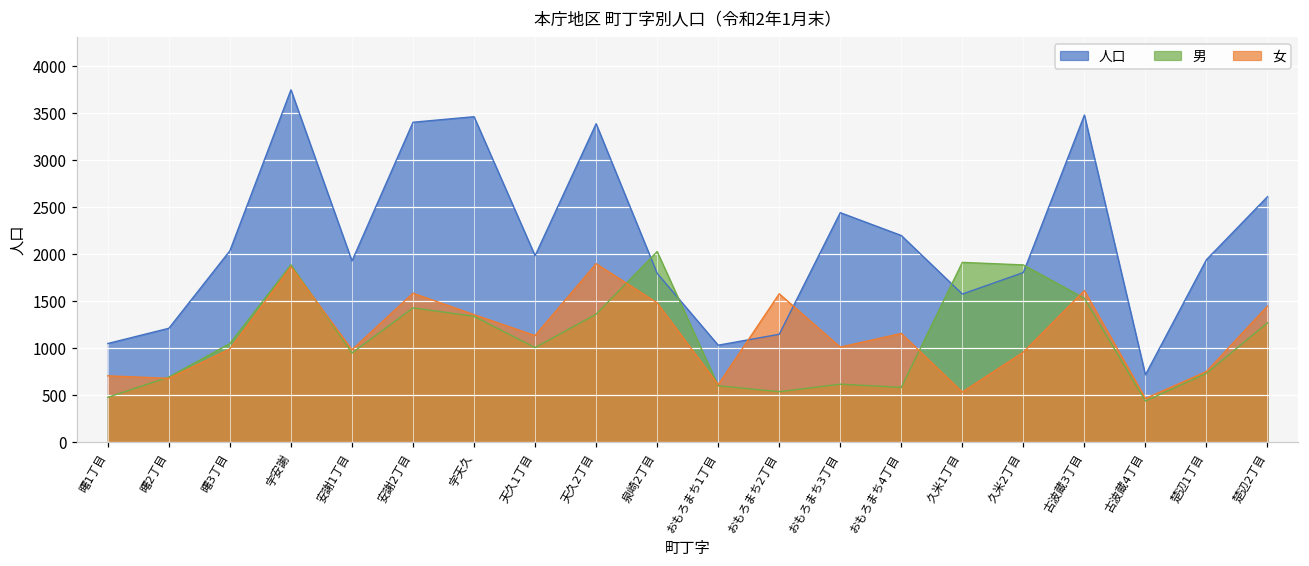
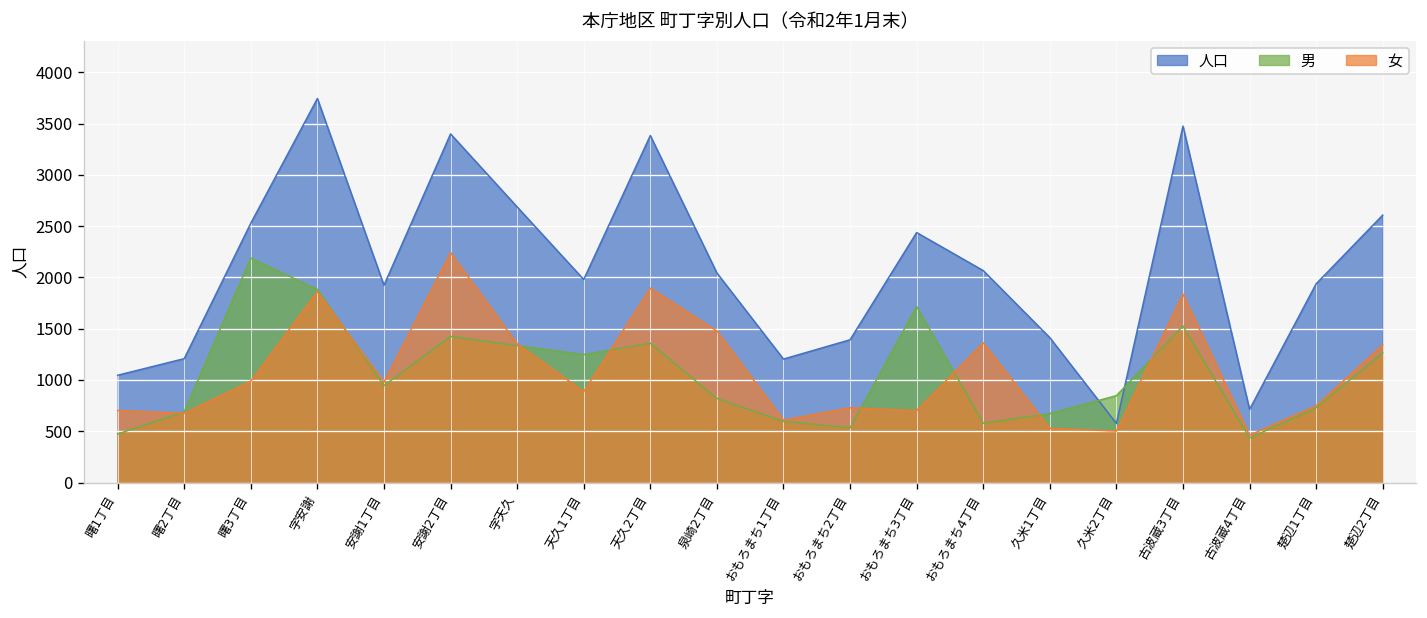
  {
    "人口": {
      "曙1丁目": 1000,
      "曙2丁目": 1200,
-     "曙3丁目": 2000,
+     "曙3丁目": 2500,
      "字安謝": 3700,
      "安謝1丁目": 1900,
      "安謝2丁目": 3400,
-     "字天久": 3500,
+     "字天久": 2700,
      "天久1丁目": 2000,
      "天久2丁目": 3400,
-     "泉崎2丁目": 1800,
-     "おもろまち1丁目": 1000,
-     "おもろまち2丁目": 1100,
+     "泉崎2丁目": 2000,
+     "おもろまち1丁目": 1200,
+     "おもろまち2丁目": 1400,
      "おもろまち3丁目": 2400,
-     "おもろまち4丁目": 2200,
-     "久米1丁目": 1600,
-     "久米2丁目": 1800,
+     "おもろまち4丁目": 2100,
+     "久米1丁目": 1400,
+     "久米2丁目": 600,
      "古波蔵3丁目": 3500,
      "古波蔵4丁目": 700,
      "楚辺1丁目": 1900,
      "楚辺2丁目": 2600
    },
    "男": {
      "曙1丁目": 500,
-     "曙3丁目": 1000,
+     "曙3丁目": 2200,
      "安謝1丁目": 900,
      "安謝2丁目": 1400,
-     "天久1丁目": 1000,
+     "天久1丁目": 1200,
      "天久2丁目": 1400,
-     "泉崎2丁目": 2000,
+     "泉崎2丁目": 800,
      "おもろまち2丁目": 500,
-     "おもろまち3丁目": 600,
+     "おもろまち3丁目": 1700,
      "おもろまち4丁目": 600,
-     "久米1丁目": 1900,
-     "久米2丁目": 1900,
+     "久米1丁目": 700,
+     "久米2丁目": 800,
      "古波蔵3丁目": 1500,
      "楚辺2丁目": 1300
    },
    "女": {
      "曙1丁目": 700,
      "曙3丁目": 1000,
      "安謝1丁目": 1000,
-     "安謝2丁目": 1600,
-     "天久1丁目": 1100,
+     "安謝2丁目": 2200,
+     "天久1丁目": 900,
      "天久2丁目": 1900,
      "泉崎2丁目": 1500,
-     "おもろまち2丁目": 1600,
-     "おもろまち3丁目": 1000,
-     "おもろまち4丁目": 1200,
+     "おもろまち2丁目": 700,
+     "おもろまち3丁目": 700,
+     "おもろまち4丁目": 1400,
      "久米1丁目": 500,
-     "久米2丁目": 1000,
-     "古波蔵3丁目": 1600,
-     "楚辺2丁目": 1400
+     "久米2丁目": 500,
+     "古波蔵3丁目": 1800,
+     "楚辺2丁目": 1300
    }
  }
